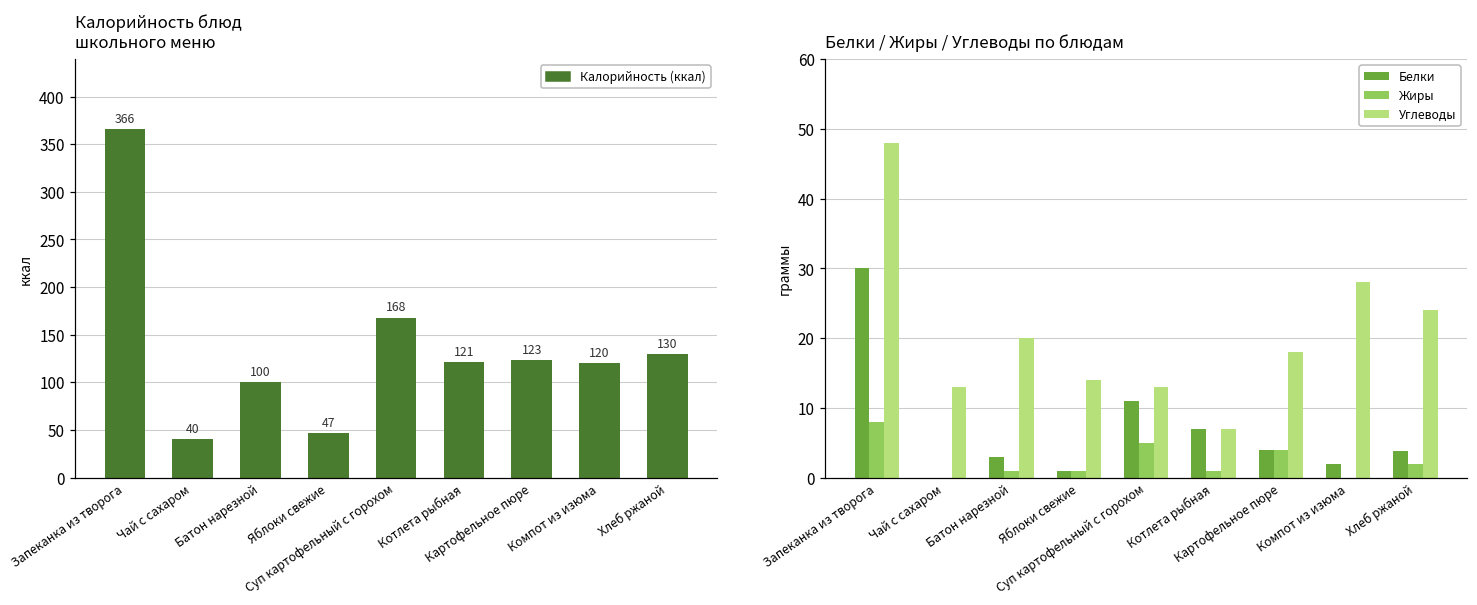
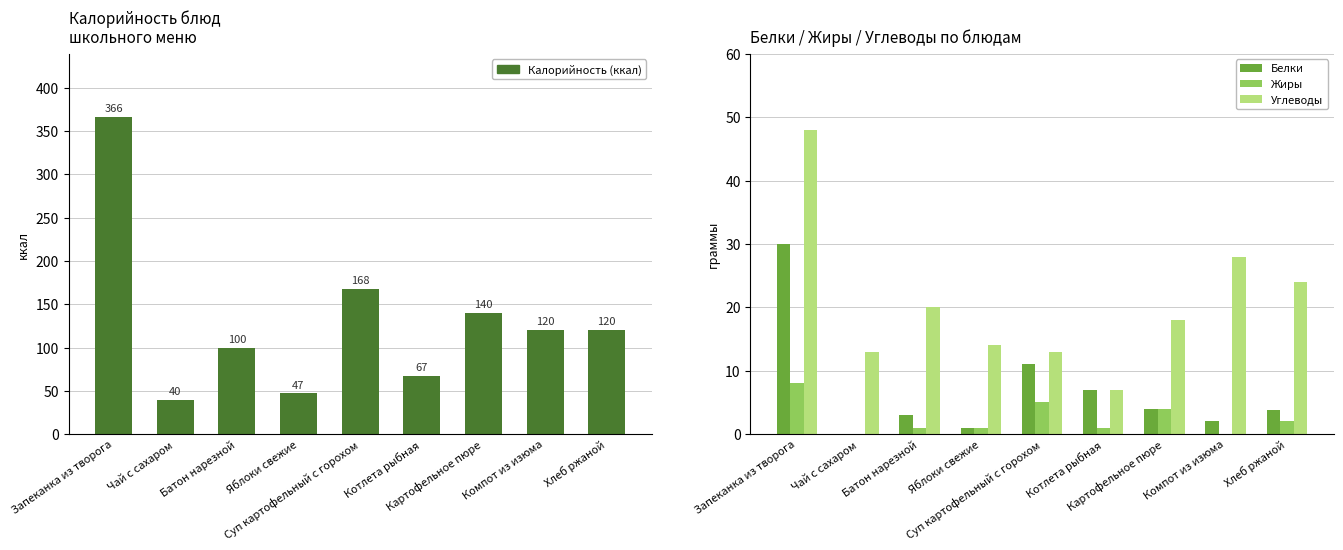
  {
    "Калорийность блюд школьного меню": {
      "Запеканка из творога": 366,
      "Чай с сахаром": 40,
      "Батон нарезной": 100,
      "Яблоки свежие": 47,
      "Суп картофельный с горохом": 168,
-     "Котлета рыбная": 121,
-     "Картофельное пюре": 123,
+     "Котлета рыбная": 67,
+     "Картофельное пюре": 140,
      "Компот из изюма": 120,
-     "Хлеб ржаной": 130
+     "Хлеб ржаной": 120
    }
  }
